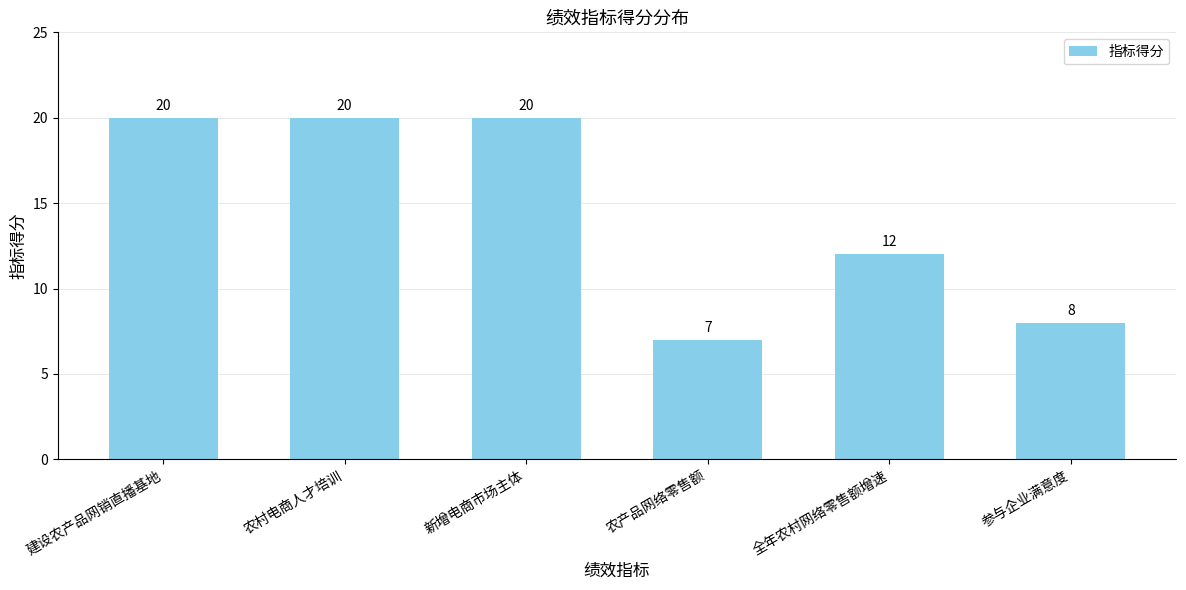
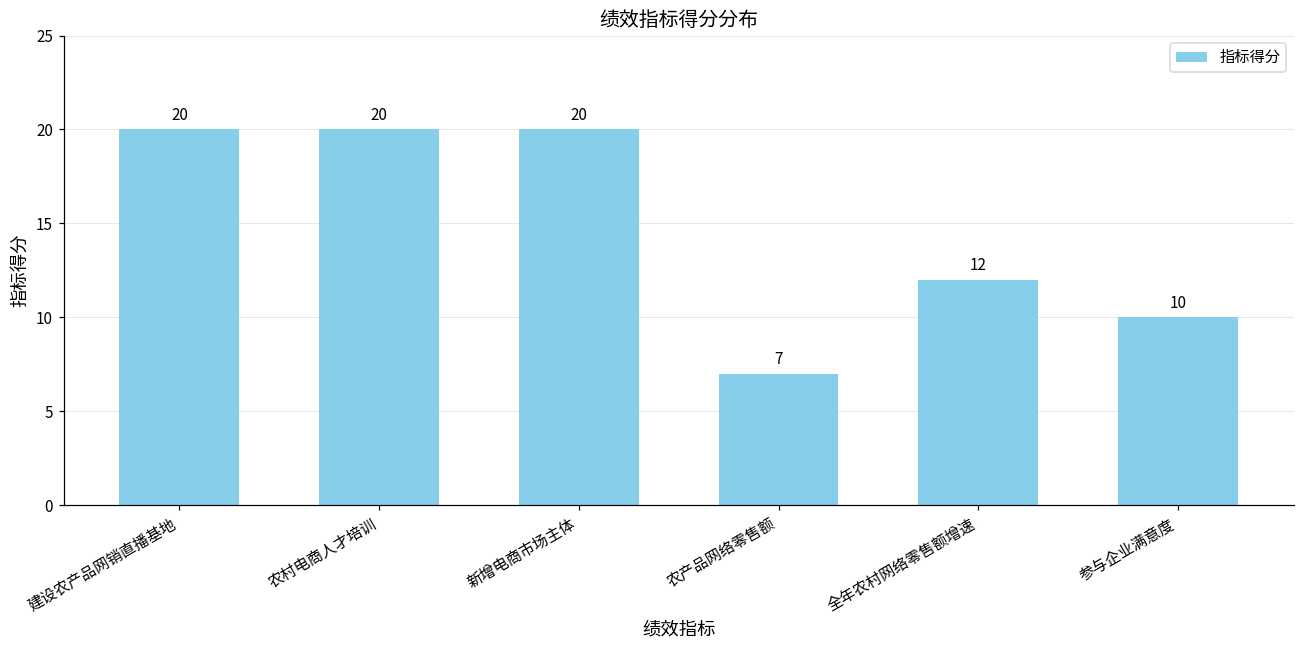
  {
    "建设农产品网销直播基地": 20,
    "农村电商人才培训": 20,
    "新增电商市场主体": 20,
    "农产品网络零售额": 7,
    "全年农村网络零售额增速": 12,
-   "参与企业满意度": 8
+   "参与企业满意度": 10
  }
